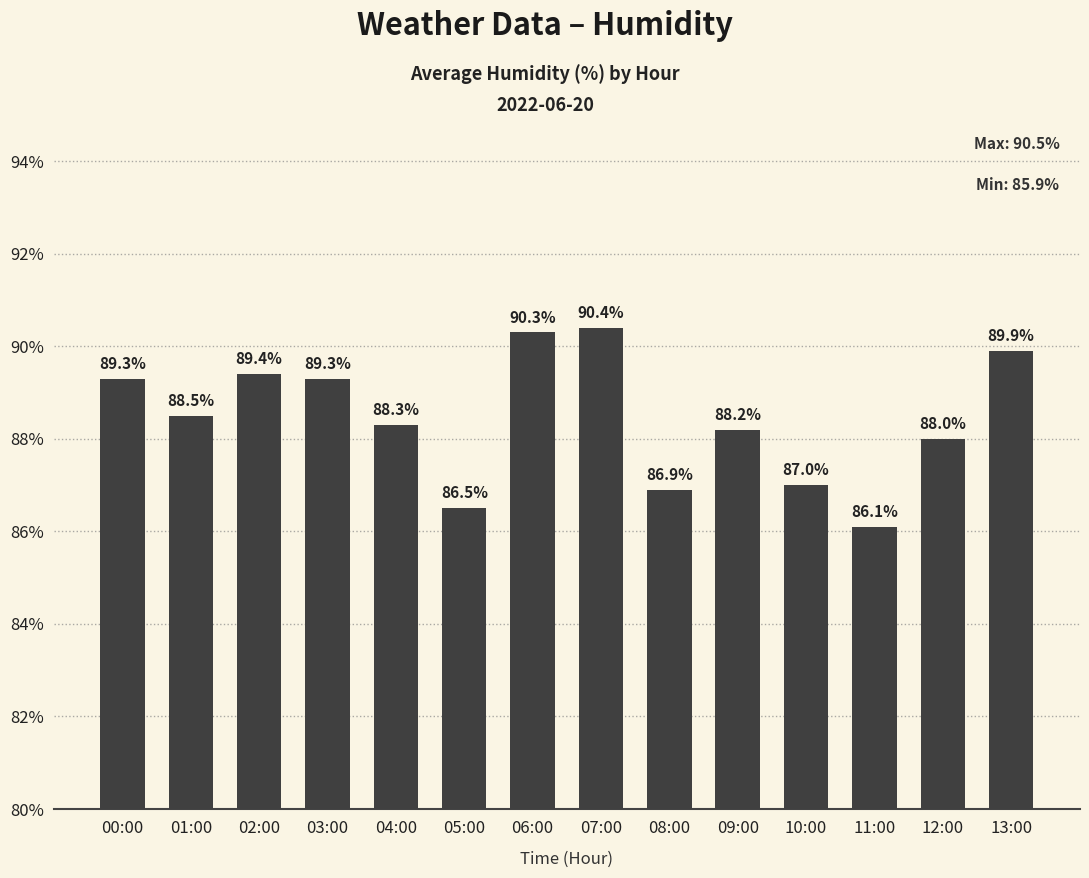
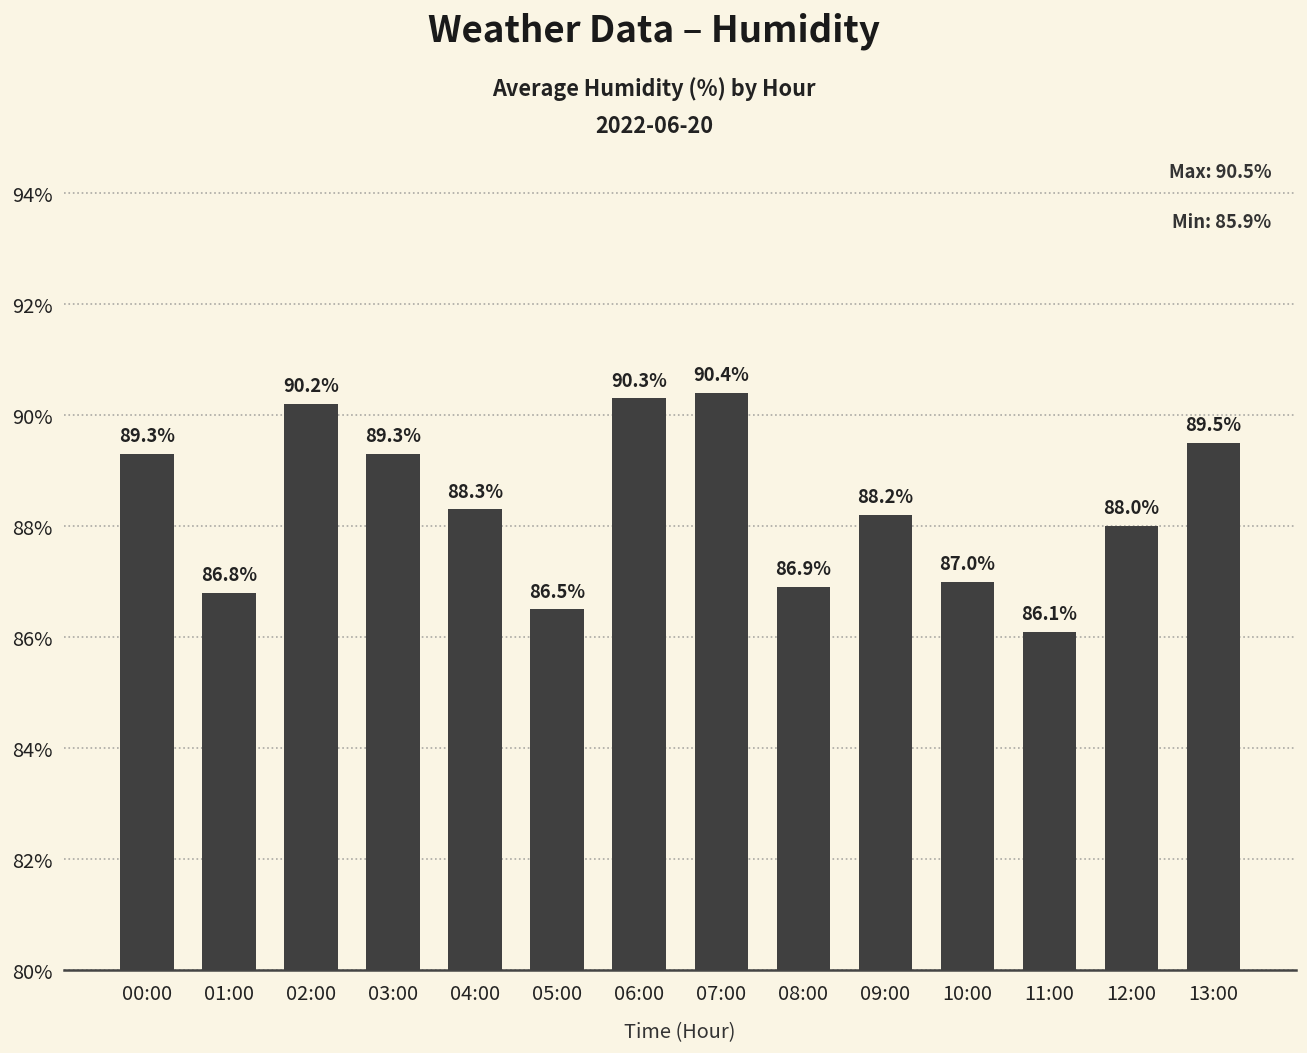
  {
    "00:00": "89.3%",
-   "01:00": "88.5%",
-   "02:00": "89.4%",
+   "01:00": "86.8%",
+   "02:00": "90.2%",
    "03:00": "89.3%",
    "04:00": "88.3%",
    "05:00": "86.5%",
    "06:00": "90.3%",
    "07:00": "90.4%",
    "08:00": "86.9%",
    "09:00": "88.2%",
    "10:00": "87.0%",
    "11:00": "86.1%",
    "12:00": "88.0%",
-   "13:00": "89.9%"
+   "13:00": "89.5%"
  }
